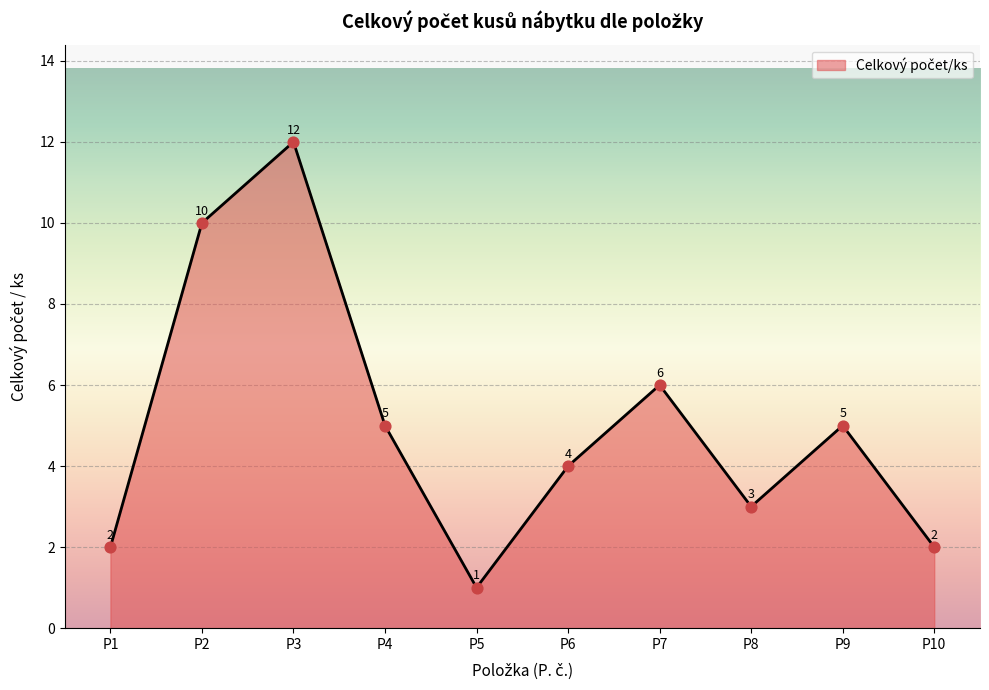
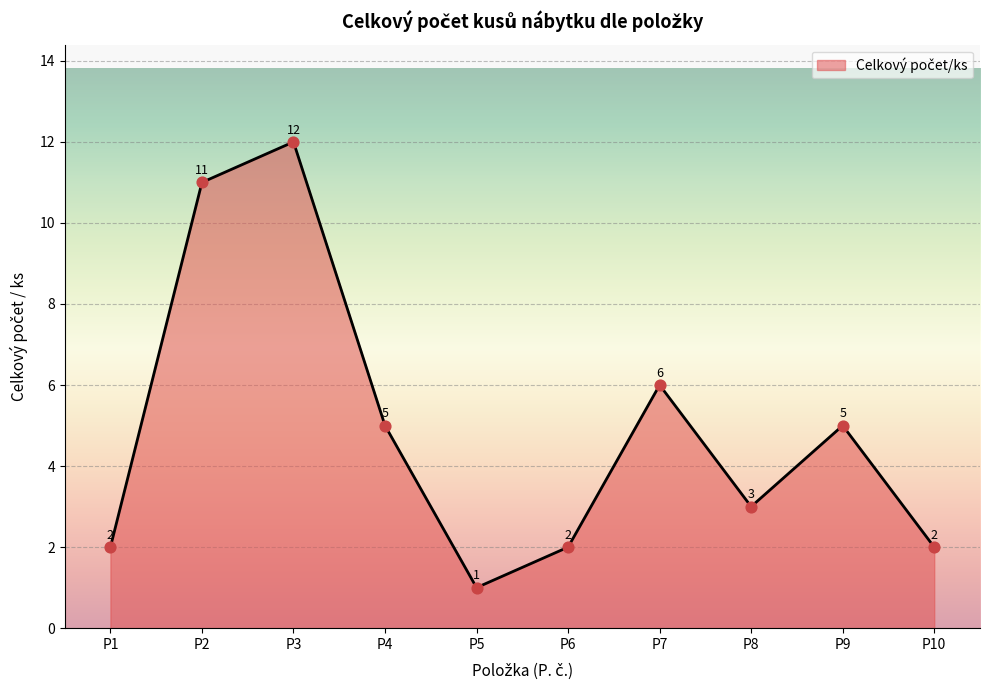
  {
    "P1": 2,
-   "P2": 10,
+   "P2": 11,
    "P3": 12,
    "P4": 5,
    "P5": 1,
-   "P6": 4,
+   "P6": 2,
    "P7": 6,
    "P8": 3,
    "P9": 5,
    "P10": 2
  }
